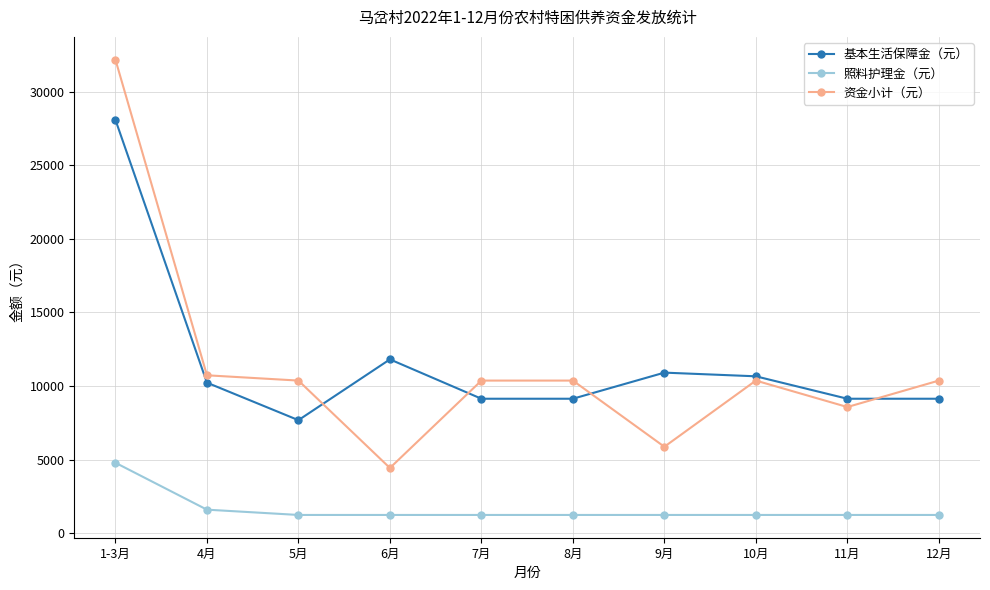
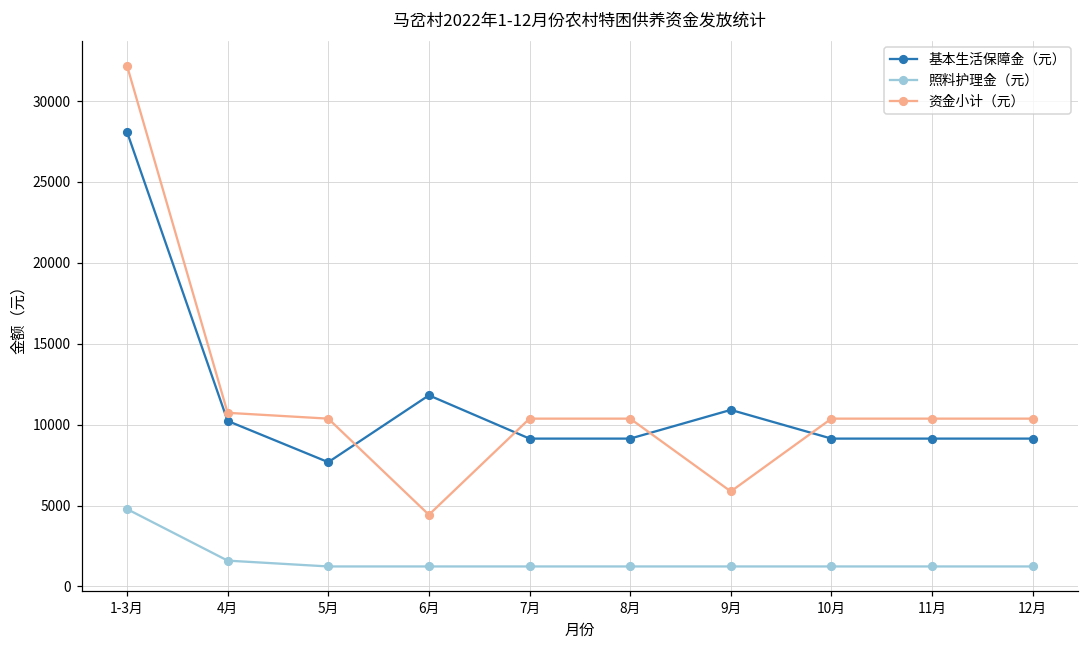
  {
    "基本生活保障金（元）": {
      "1-3月": 28100,
      "4月": 10200,
      "5月": 7700,
      "6月": 11800,
      "7月": 9100,
      "8月": 9100,
      "9月": 10900,
-     "10月": 10700,
+     "10月": 9100,
      "11月": 9100,
      "12月": 9100
    },
    "照料护理金（元）": {
      "1-3月": 4800,
      "4月": 1600,
      "5月": 1200,
      "6月": 1200,
      "7月": 1200,
      "8月": 1200,
      "9月": 1200,
      "10月": 1200,
      "11月": 1200,
      "12月": 1200
    },
    "资金小计（元）": {
      "1-3月": 32200,
      "4月": 10700,
      "5月": 10400,
      "6月": 4400,
      "7月": 10400,
      "8月": 10400,
      "9月": 5900,
      "10月": 10400,
-     "11月": 8600,
+     "11月": 10400,
      "12月": 10400
    }
  }
